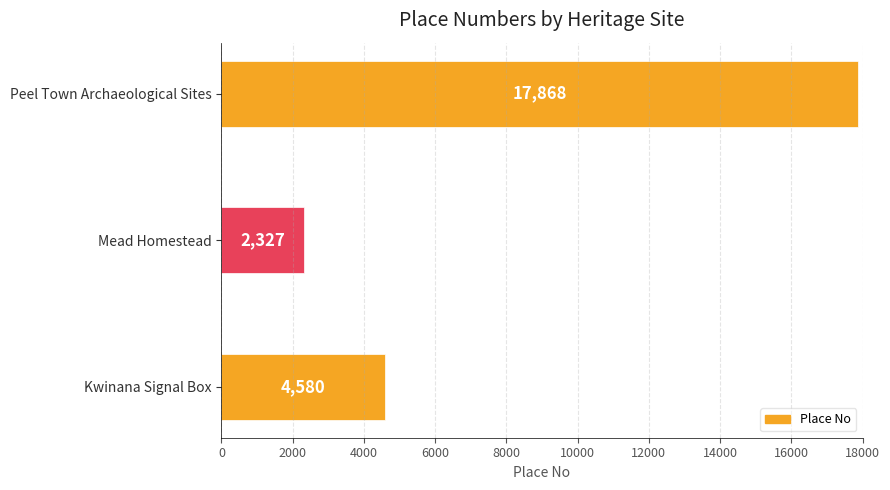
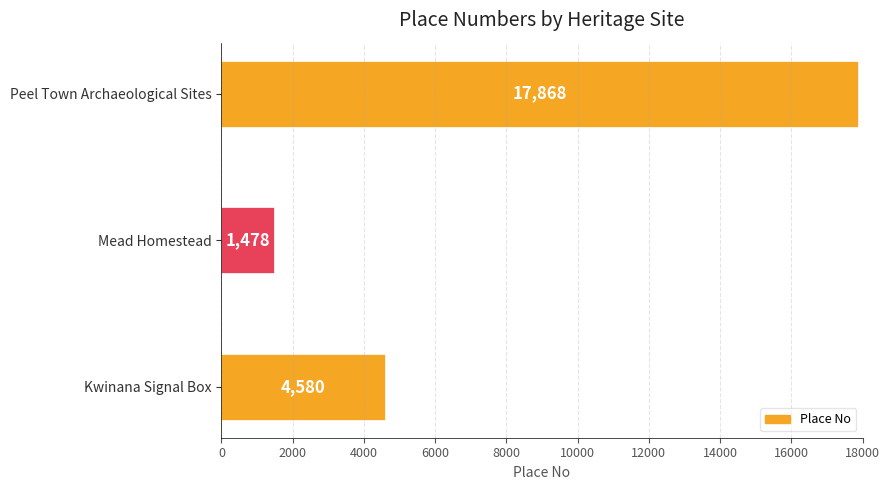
  {
    "Peel Town Archaeological Sites": "17,868",
-   "Mead Homestead": "2,327",
+   "Mead Homestead": "1,478",
    "Kwinana Signal Box": "4,580"
  }
